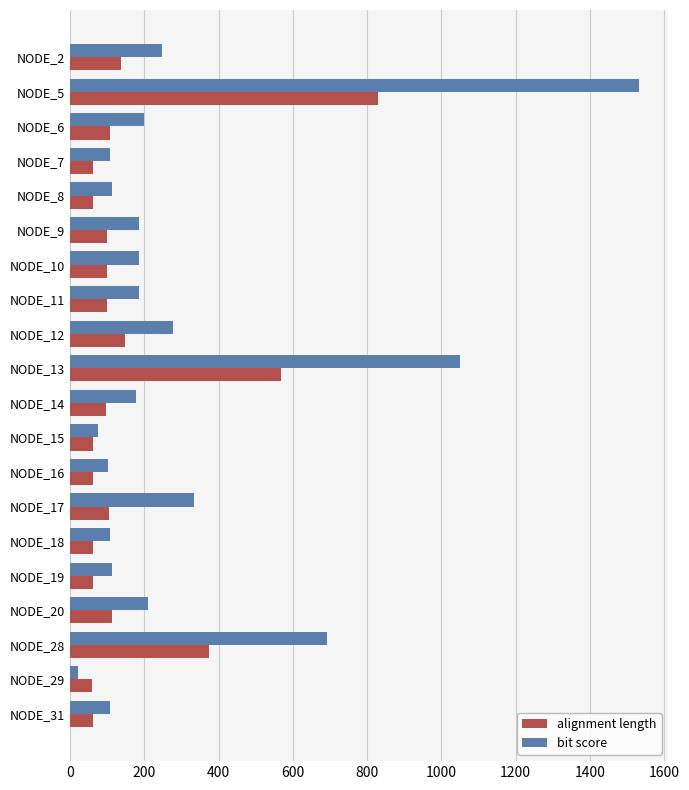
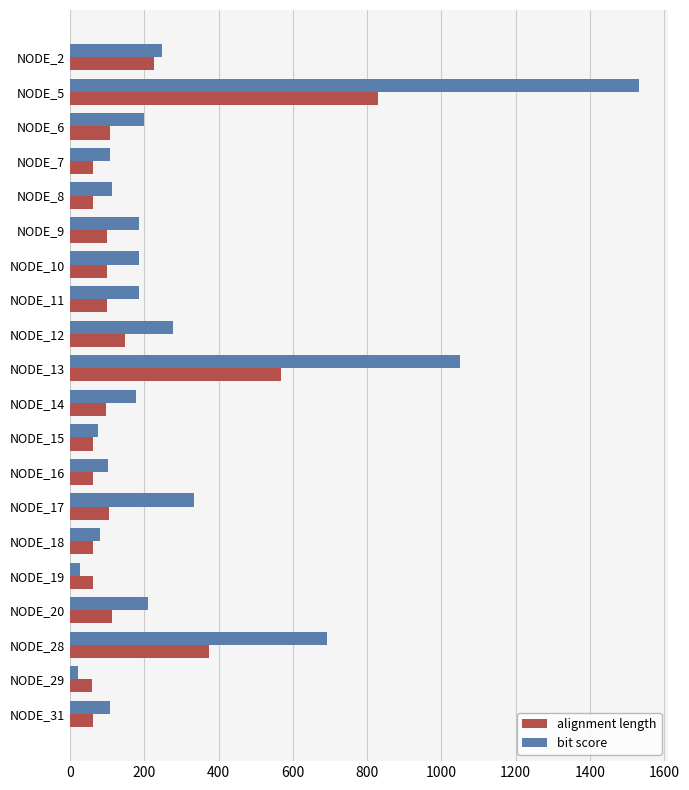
  {
    "alignment length": {
-     "NODE_2": 140,
+     "NODE_2": 230,
      "NODE_5": 830,
      "NODE_6": 110,
      "NODE_7": 60,
      "NODE_8": 60,
      "NODE_9": 100,
      "NODE_10": 100,
      "NODE_11": 100,
      "NODE_12": 150,
      "NODE_13": 570,
      "NODE_14": 100,
      "NODE_15": 60,
      "NODE_16": 60,
      "NODE_17": 100,
      "NODE_18": 60,
      "NODE_19": 60,
      "NODE_20": 110,
      "NODE_28": 370,
      "NODE_29": 60,
      "NODE_31": 60
    },
    "bit score": {
      "NODE_2": 250,
      "NODE_5": 1530,
      "NODE_6": 200,
      "NODE_7": 110,
      "NODE_8": 110,
      "NODE_9": 190,
      "NODE_10": 190,
      "NODE_11": 190,
      "NODE_12": 280,
      "NODE_13": 1050,
      "NODE_14": 180,
      "NODE_15": 80,
      "NODE_16": 100,
      "NODE_17": 330,
-     "NODE_18": 110,
-     "NODE_19": 110,
+     "NODE_18": 80,
+     "NODE_19": 30,
      "NODE_20": 210,
      "NODE_28": 690,
      "NODE_29": 20,
      "NODE_31": 110
    }
  }
